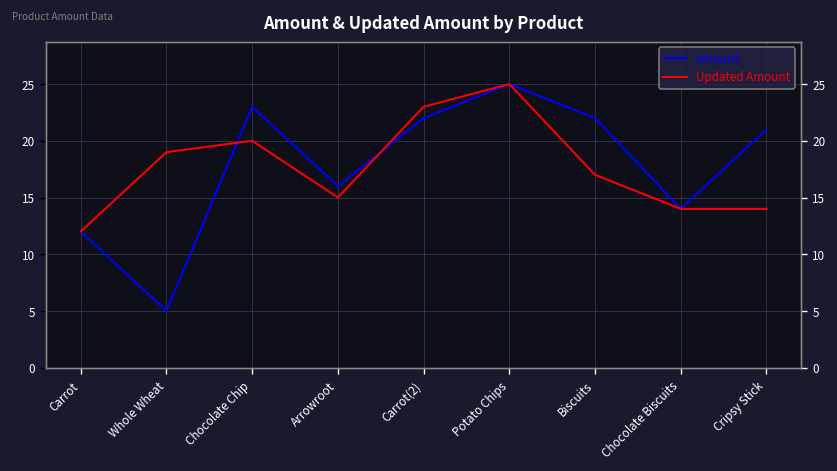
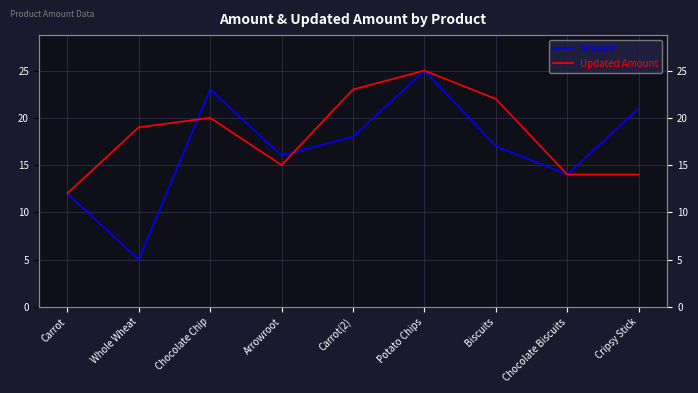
  {
    "Amount": {
      "Whole Wheat": 5,
      "Chocolate Chip": 23,
      "Arrowroot": 16,
-     "Carrot(2)": 22,
-     "Biscuits": 22,
+     "Carrot(2)": 18,
+     "Biscuits": 17,
      "Cripsy Stick": 21
    },
    "Updated Amount": {
      "Whole Wheat": 19,
      "Chocolate Chip": 20,
      "Arrowroot": 15,
      "Carrot(2)": 23,
-     "Biscuits": 17,
+     "Biscuits": 22,
      "Cripsy Stick": 14
    }
  }
